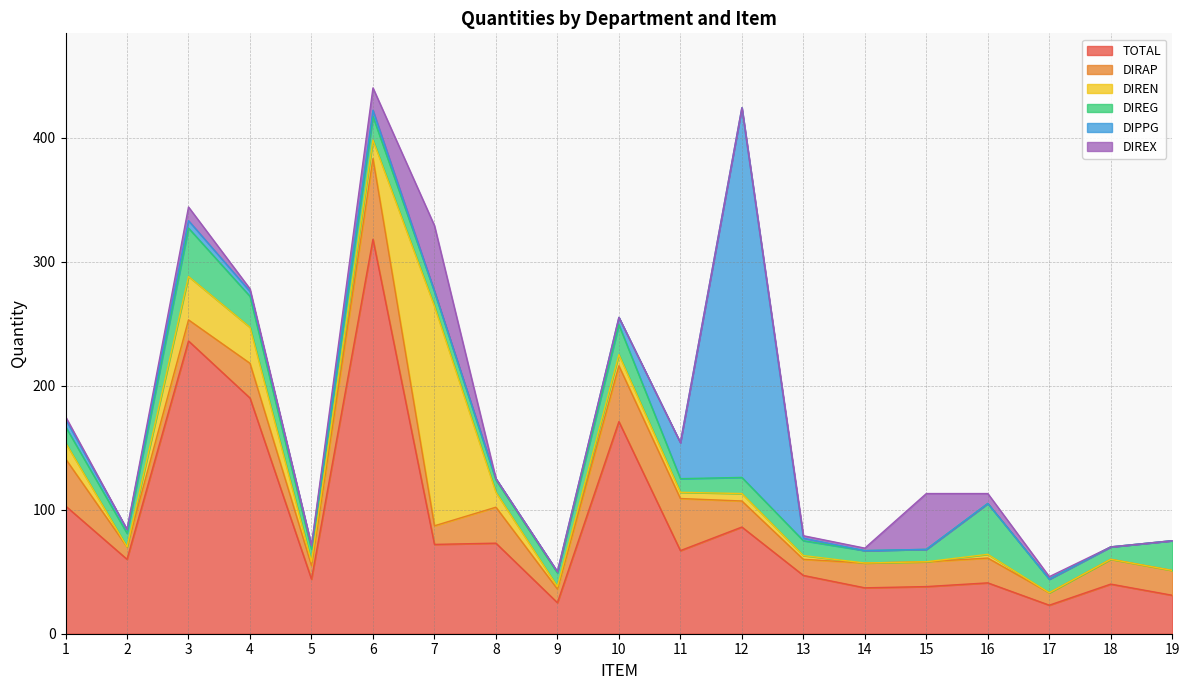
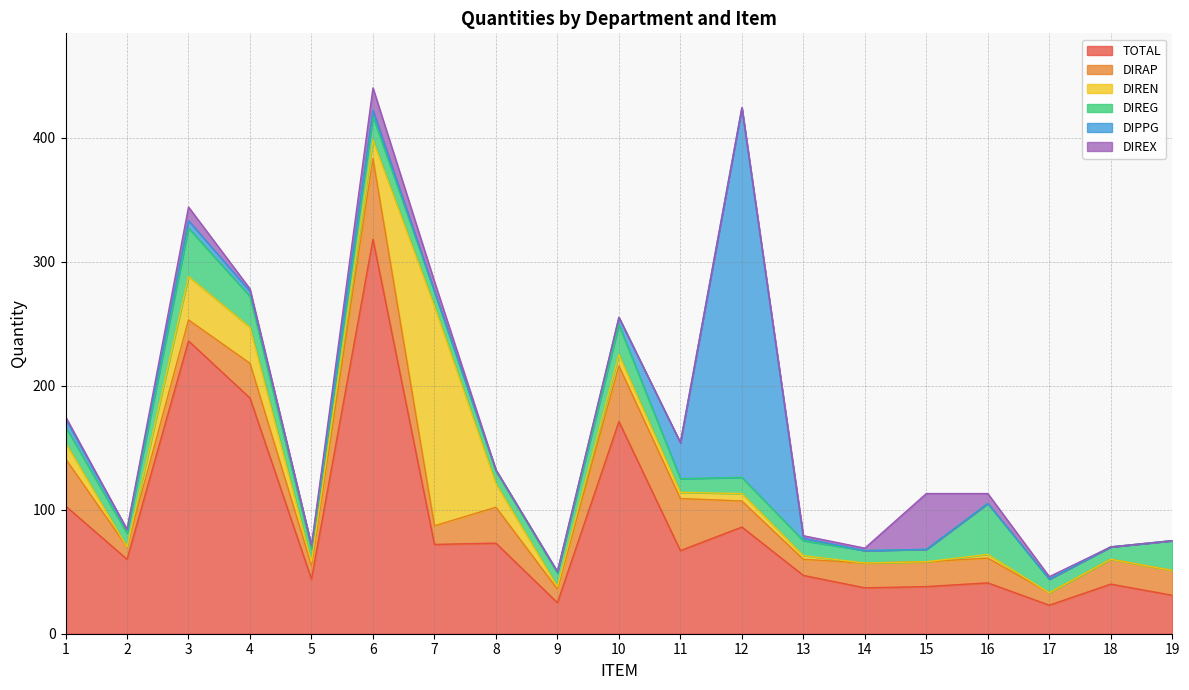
  {
    "DIREN": {
      "1": 13,
      "3": 35,
      "4": 29,
      "5": 3,
      "6": 15,
      "7": 177,
-     "8": 12,
+     "8": 19,
      "10": 9,
      "11": 5,
      "12": 6,
      "13": 3,
      "16": 3
    },
    "DIREG": {
      "1": 13,
      "2": 11,
      "3": 39,
      "4": 25,
      "5": 10,
      "6": 19,
      "10": 24,
      "11": 11,
      "12": 13
    },
    "DIPPG": {
      "3": 6,
      "6": 5
    },
    "DIREX": {
      "3": 11,
      "6": 18,
-     "7": 53,
+     "7": 8,
      "15": 45,
      "16": 8
    }
  }
